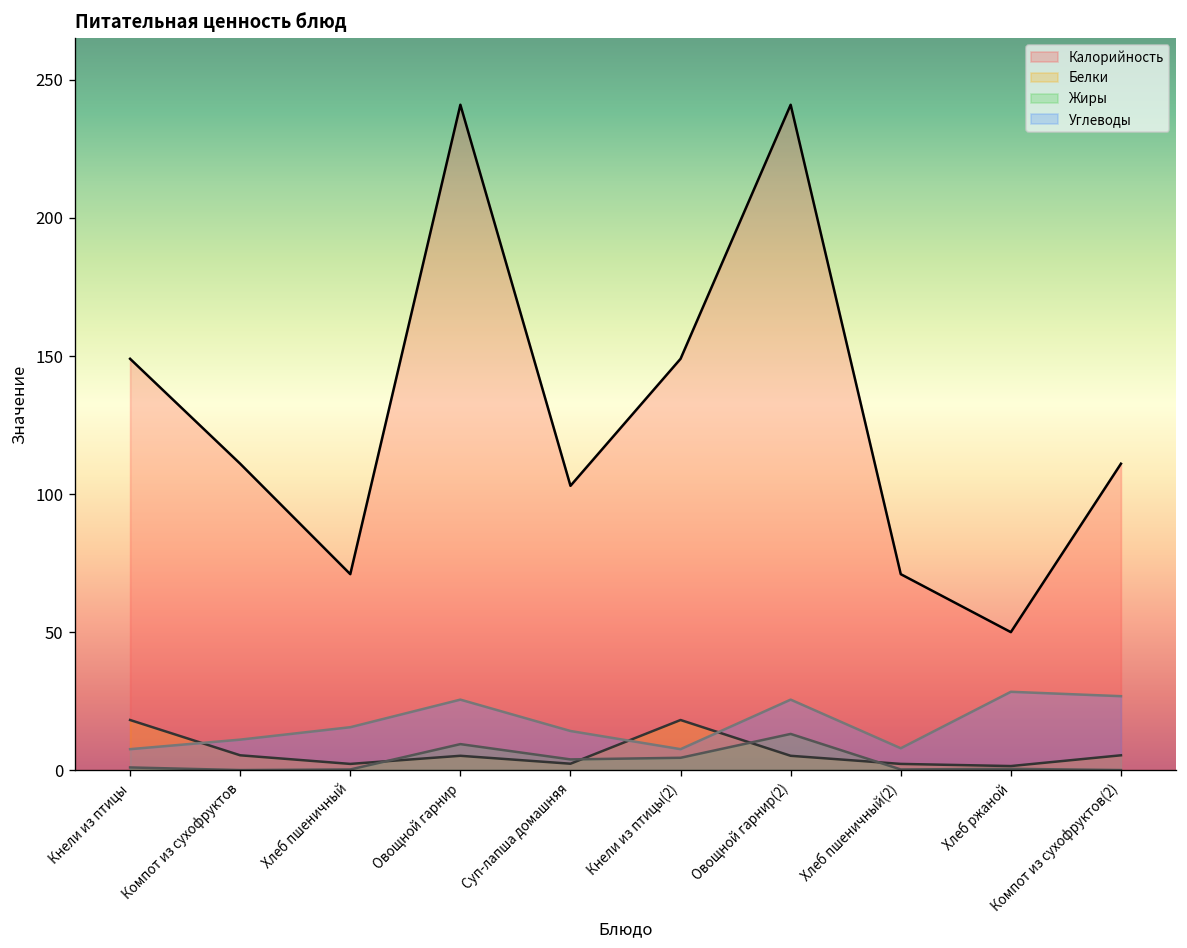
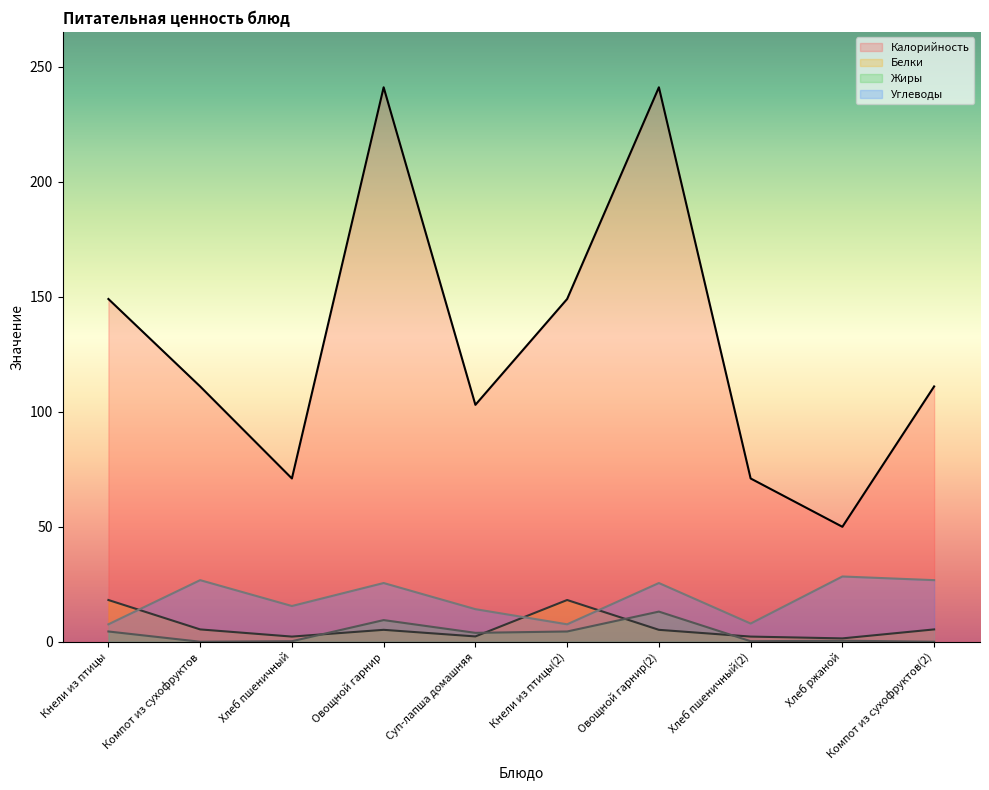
  {
    "Жиры": {
-     "Кнели из птицы": 1,
+     "Кнели из птицы": 5,
      "Компот из сухофруктов": 0,
      "Хлеб пшеничный": 0,
      "Овощной гарнир": 9,
      "Суп-лапша домашняя": 4,
      "Кнели из птицы(2)": 5,
      "Овощной гарнир(2)": 13,
      "Хлеб пшеничный(2)": 0,
      "Компот из сухофруктов(2)": 0
    },
    "Углеводы": {
      "Кнели из птицы": 8,
-     "Компот из сухофруктов": 11,
+     "Компот из сухофруктов": 27,
      "Хлеб пшеничный": 16,
      "Овощной гарнир": 26,
      "Суп-лапша домашняя": 14,
      "Кнели из птицы(2)": 8,
      "Овощной гарнир(2)": 26,
      "Хлеб пшеничный(2)": 8,
      "Хлеб ржаной": 28,
      "Компот из сухофруктов(2)": 27
    }
  }
